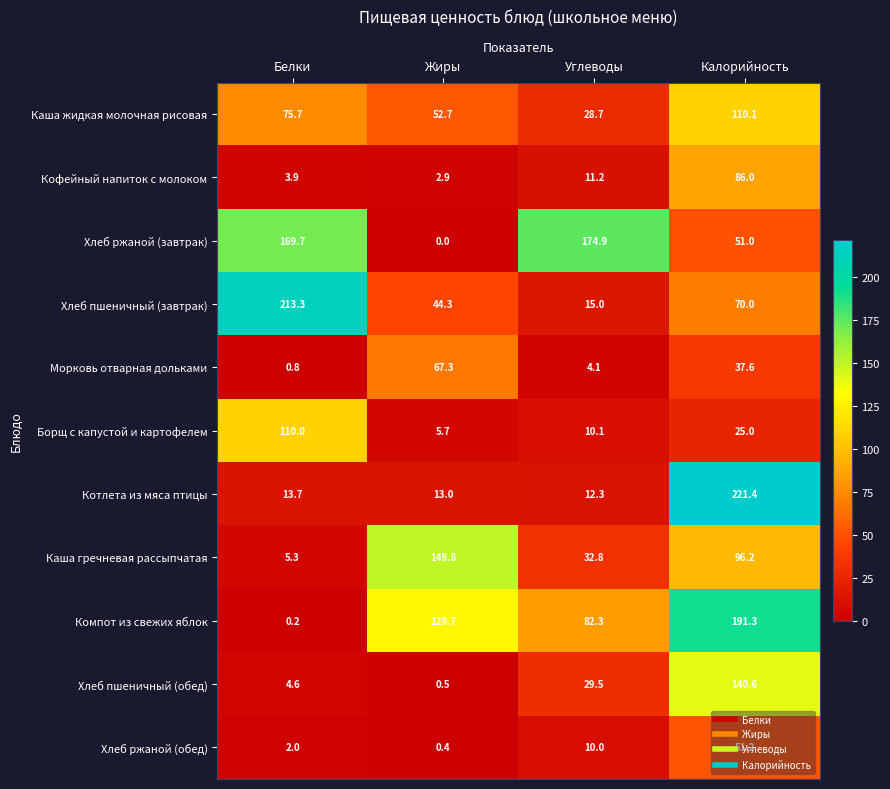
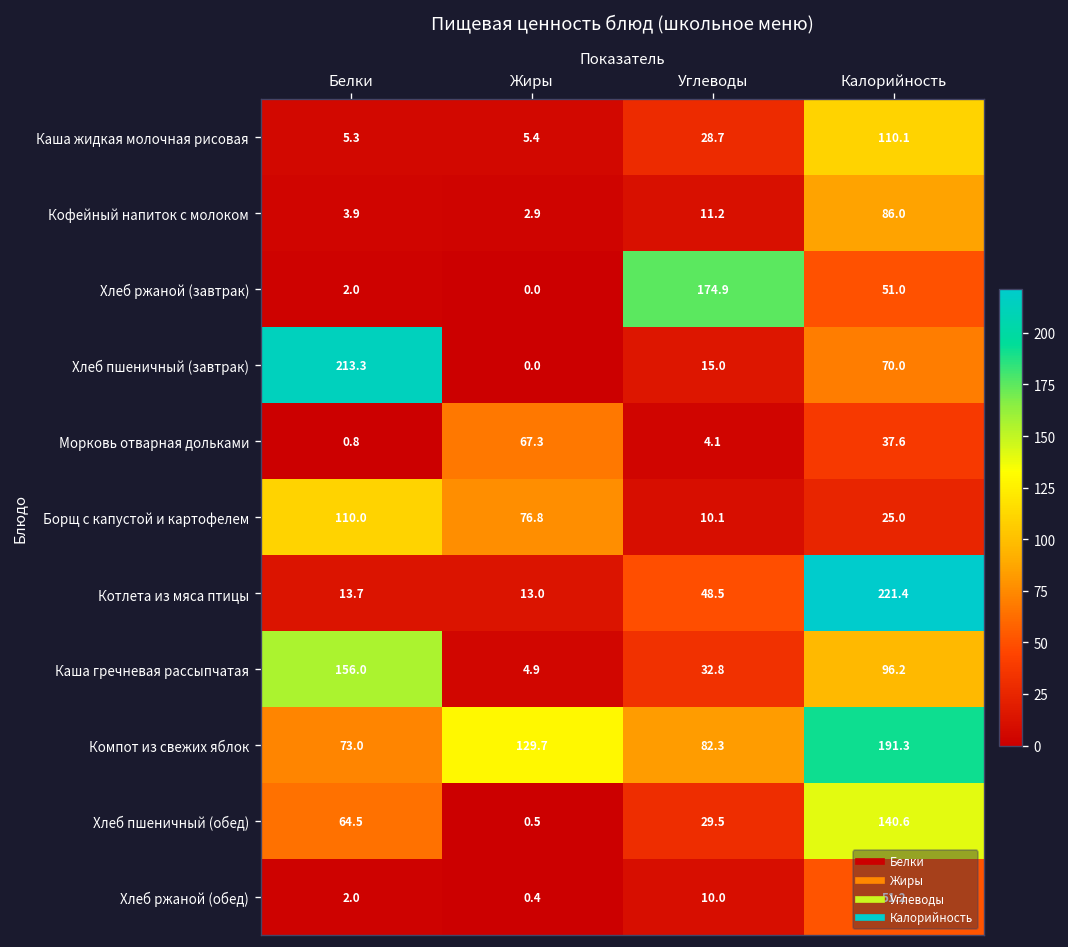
  {
    "Каша жидкая молочная рисовая": {
-     "Белки": 75.7,
-     "Жиры": 52.7,
+     "Белки": 5.3,
+     "Жиры": 5.4,
      "Углеводы": 28.7,
      "Калорийность": 110.1
    },
    "Кофейный напиток с молоком": {
      "Белки": 3.9,
      "Жиры": 2.9,
      "Углеводы": 11.2,
      "Калорийность": 86.0
    },
    "Хлеб ржаной (завтрак)": {
-     "Белки": 169.7,
+     "Белки": 2.0,
      "Жиры": 0.0,
      "Углеводы": 174.9,
      "Калорийность": 51.0
    },
    "Хлеб пшеничный (завтрак)": {
      "Белки": 213.3,
-     "Жиры": 44.3,
+     "Жиры": 0.0,
      "Углеводы": 15.0,
      "Калорийность": 70.0
    },
    "Морковь отварная дольками": {
      "Белки": 0.8,
      "Жиры": 67.3,
      "Углеводы": 4.1,
      "Калорийность": 37.6
    },
    "Борщ с капустой и картофелем": {
      "Белки": 110.0,
-     "Жиры": 5.7,
+     "Жиры": 76.8,
      "Углеводы": 10.1,
      "Калорийность": 25.0
    },
    "Котлета из мяса птицы": {
      "Белки": 13.7,
      "Жиры": 13.0,
-     "Углеводы": 12.3,
+     "Углеводы": 48.5,
      "Калорийность": 221.4
    },
    "Каша гречневая рассыпчатая": {
-     "Белки": 5.3,
-     "Жиры": 149.8,
+     "Белки": 156.0,
+     "Жиры": 4.9,
      "Углеводы": 32.8,
      "Калорийность": 96.2
    },
    "Компот из свежих яблок": {
-     "Белки": 0.2,
+     "Белки": 73.0,
      "Жиры": 129.7,
      "Углеводы": 82.3,
      "Калорийность": 191.3
    },
    "Хлеб пшеничный (обед)": {
-     "Белки": 4.6,
+     "Белки": 64.5,
      "Жиры": 0.5,
      "Углеводы": 29.5,
      "Калорийность": 140.6
    },
    "Хлеб ржаной (обед)": {
      "Белки": 2.0,
      "Жиры": 0.4,
      "Углеводы": 10.0
    }
  }
